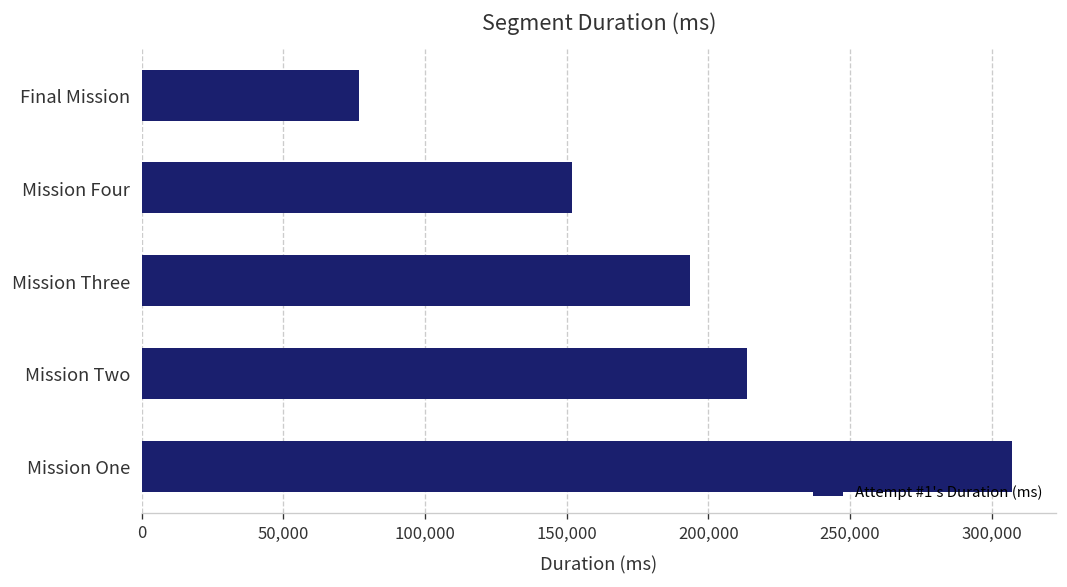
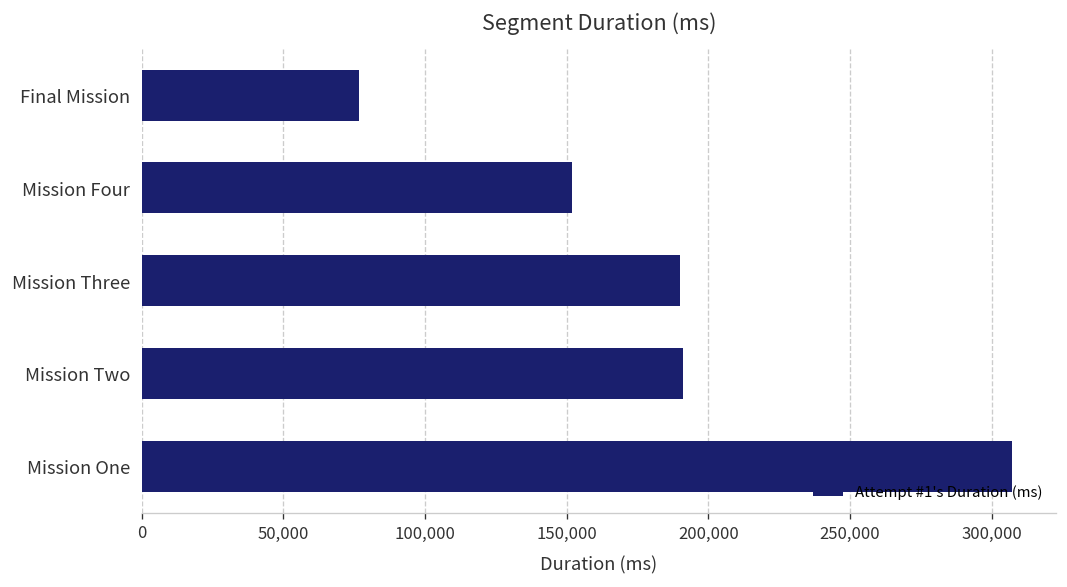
  {
    "Final Mission": "77,000",
    "Mission Four": "152,000",
-   "Mission Three": "194,000",
-   "Mission Two": "214,000",
+   "Mission Three": "190,000",
+   "Mission Two": "191,000",
    "Mission One": "307,000"
  }
